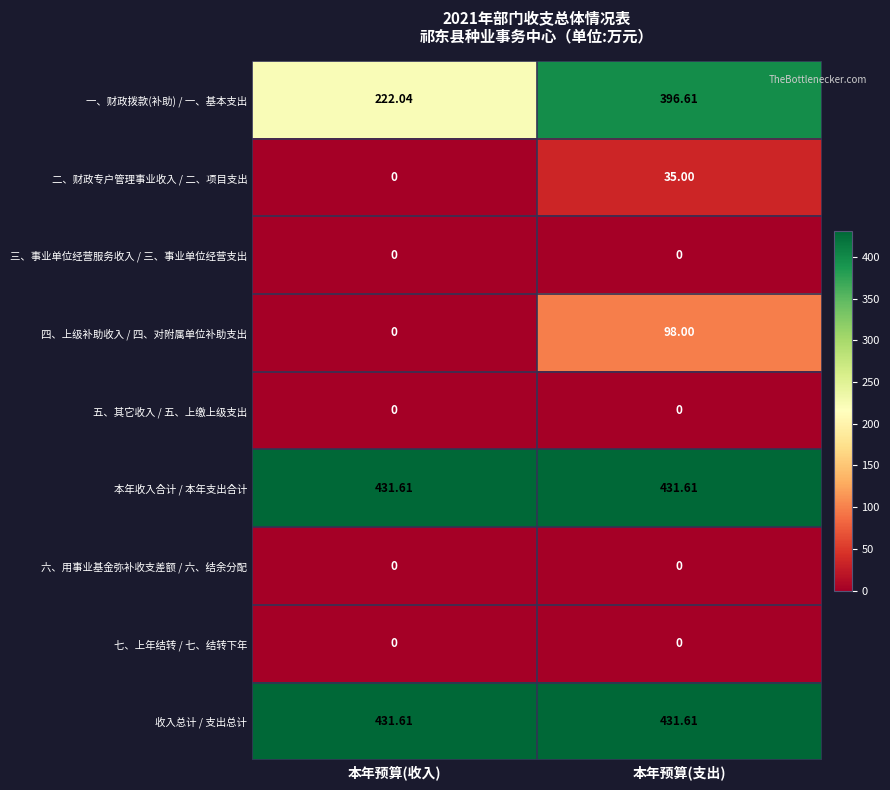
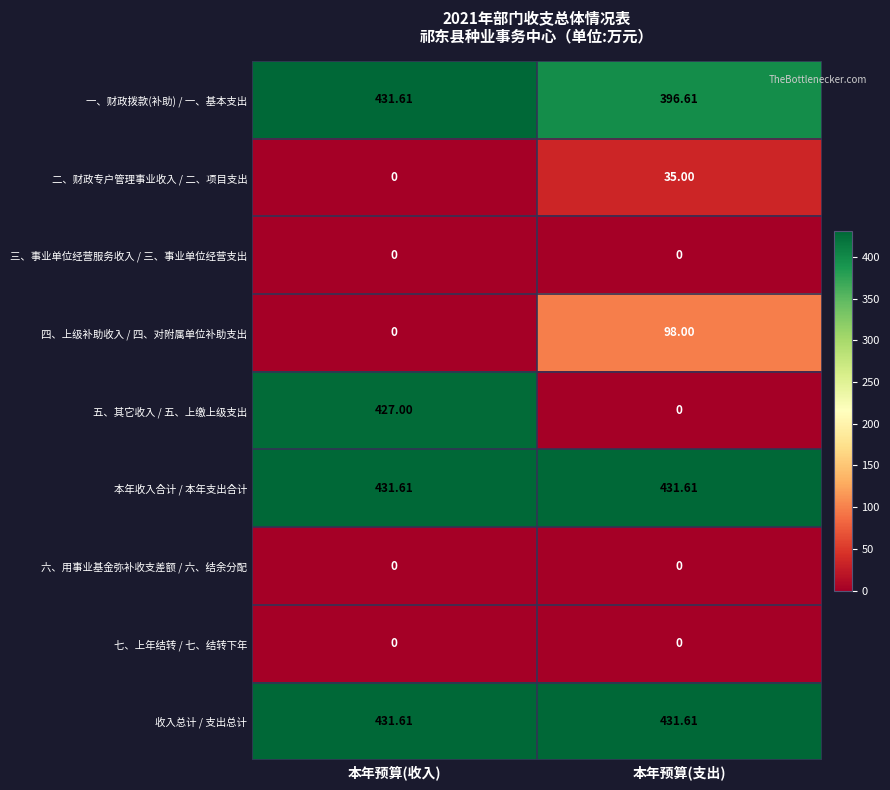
  {
    "一、财政拨款(补助) / 一、基本支出": {
-     "本年预算(收入)": 222.04
+     "本年预算(收入)": 431.61
    },
    "二、财政专户管理事业收入 / 二、项目支出": {
      "本年预算(收入)": 0,
      "本年预算(支出)": 35.00
    },
    "三、事业单位经营服务收入 / 三、事业单位经营支出": {
      "本年预算(收入)": 0,
      "本年预算(支出)": 0
    },
    "四、上级补助收入 / 四、对附属单位补助支出": {
      "本年预算(收入)": 0,
      "本年预算(支出)": 98.00
    },
    "五、其它收入 / 五、上缴上级支出": {
-     "本年预算(收入)": 0,
+     "本年预算(收入)": 427.00,
      "本年预算(支出)": 0
    },
    "本年收入合计 / 本年支出合计": {
      "本年预算(收入)": 431.61,
      "本年预算(支出)": 431.61
    },
    "六、用事业基金弥补收支差额 / 六、结余分配": {
      "本年预算(收入)": 0,
      "本年预算(支出)": 0
    },
    "七、上年结转 / 七、结转下年": {
      "本年预算(收入)": 0,
      "本年预算(支出)": 0
    },
    "收入总计 / 支出总计": {
      "本年预算(收入)": 431.61,
      "本年预算(支出)": 431.61
    }
  }
